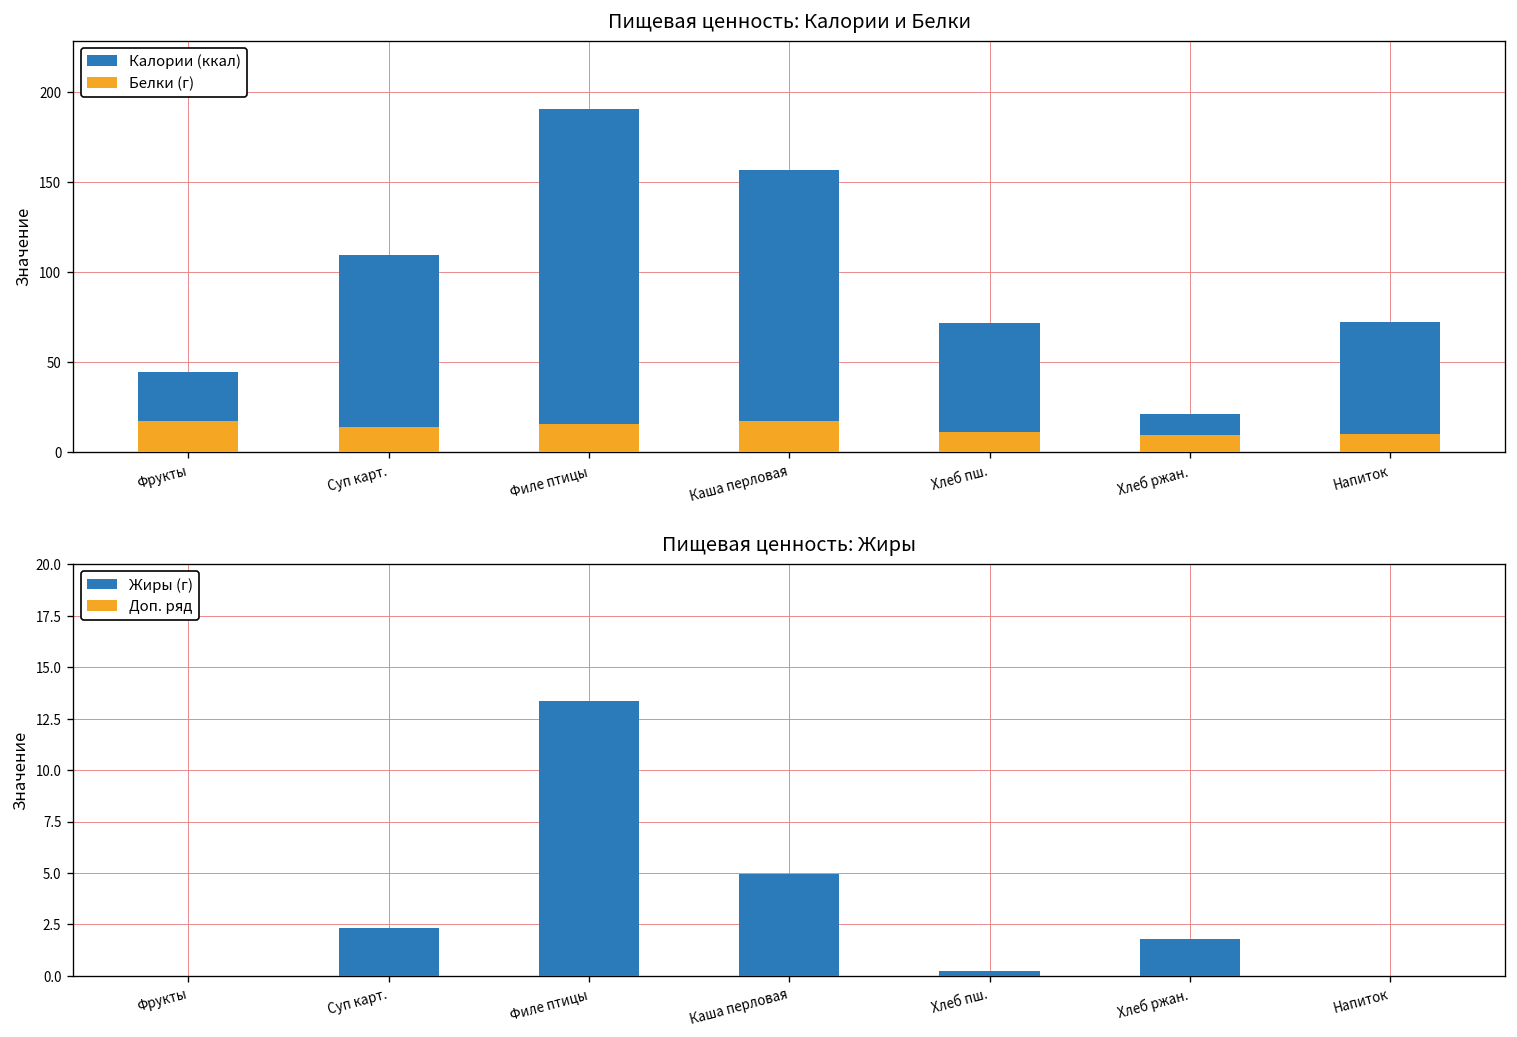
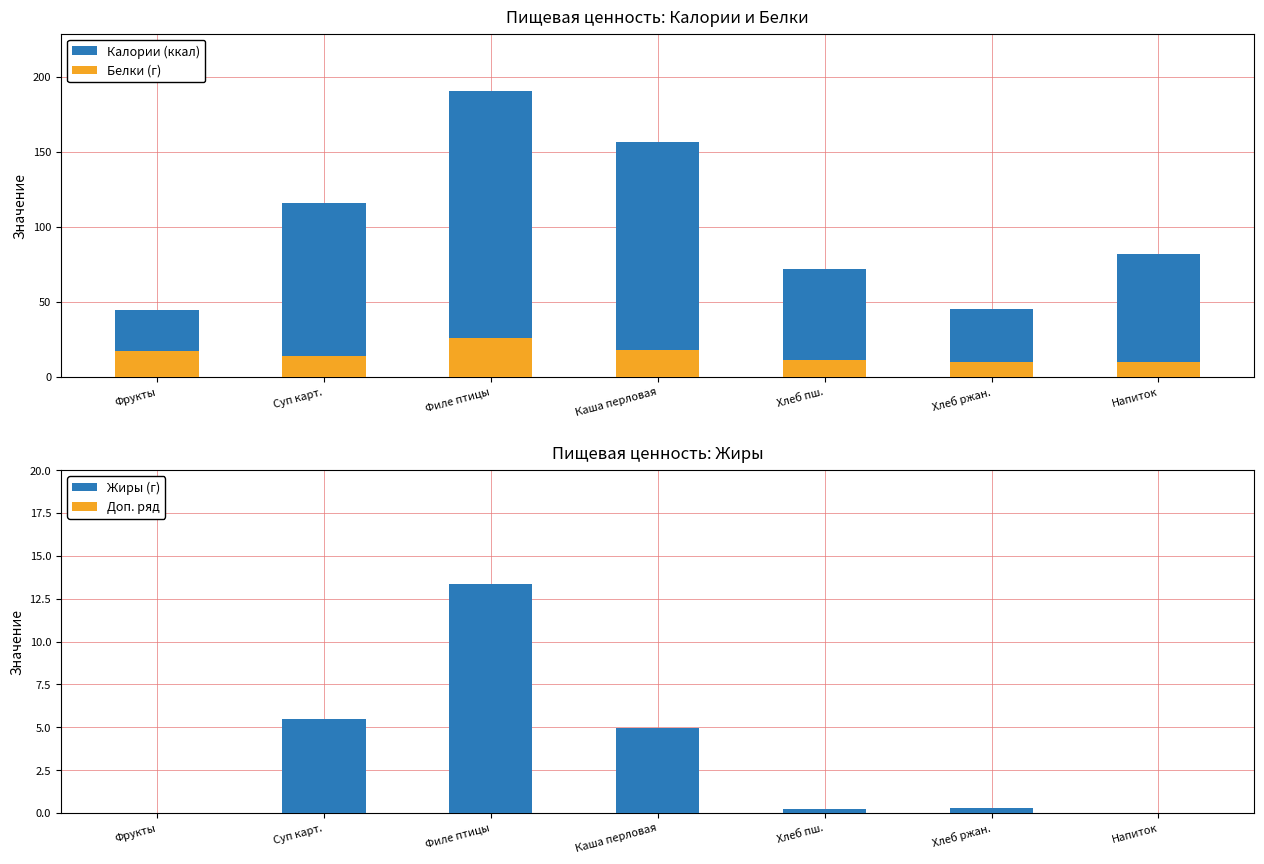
  {
    "Пищевая ценность: Калории и Белки": {
      "Калории (ккал)": {
        "Фрукты": 45,
-       "Суп карт.": 110,
+       "Суп карт.": 116,
        "Филе птицы": 190,
        "Каша перловая": 157,
        "Хлеб пш.": 72,
-       "Хлеб ржан.": 21,
-       "Напиток": 72
+       "Хлеб ржан.": 45,
+       "Напиток": 82
      },
      "Белки (г)": {
-       "Филе птицы": 16
+       "Филе птицы": 26
      }
    },
    "Пищевая ценность: Жиры": {
      "Жиры (г)": {
        "Фрукты": 0.0,
-       "Суп карт.": 2.3,
+       "Суп карт.": 5.5,
        "Филе птицы": 13.4,
        "Каша перловая": 5.0,
        "Хлеб пш.": 0.2,
-       "Хлеб ржан.": 1.8,
+       "Хлеб ржан.": 0.3,
        "Напиток": 0.0
      },
      "Доп. ряд": {
        "Фрукты": 0.0,
        "Суп карт.": 0.0,
        "Филе птицы": 0.0,
        "Каша перловая": 0.0,
        "Хлеб пш.": 0.0,
        "Хлеб ржан.": 0.0,
        "Напиток": 0.0
      }
    }
  }
